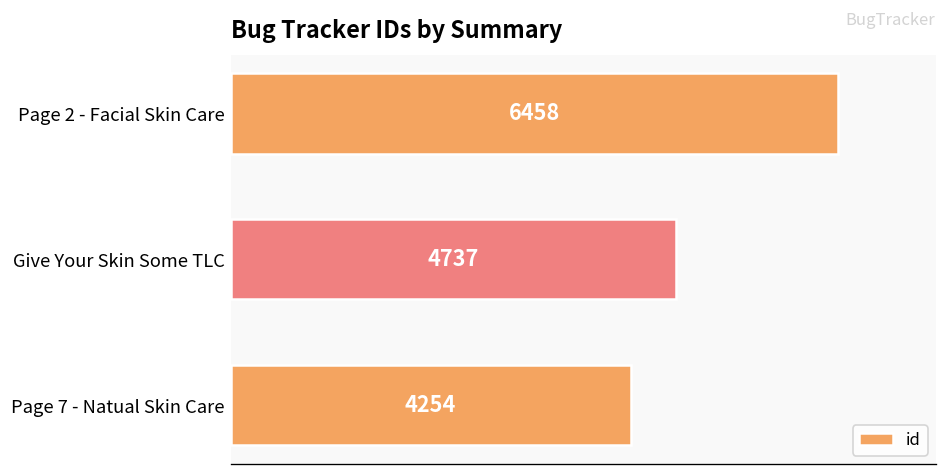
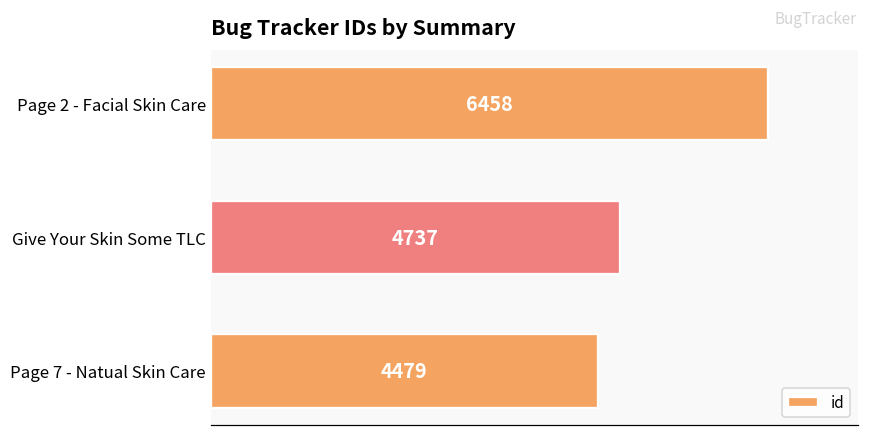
  {
    "Page 2 - Facial Skin Care": 6458,
    "Give Your Skin Some TLC": 4737,
-   "Page 7 - Natual Skin Care": 4254
+   "Page 7 - Natual Skin Care": 4479
  }
